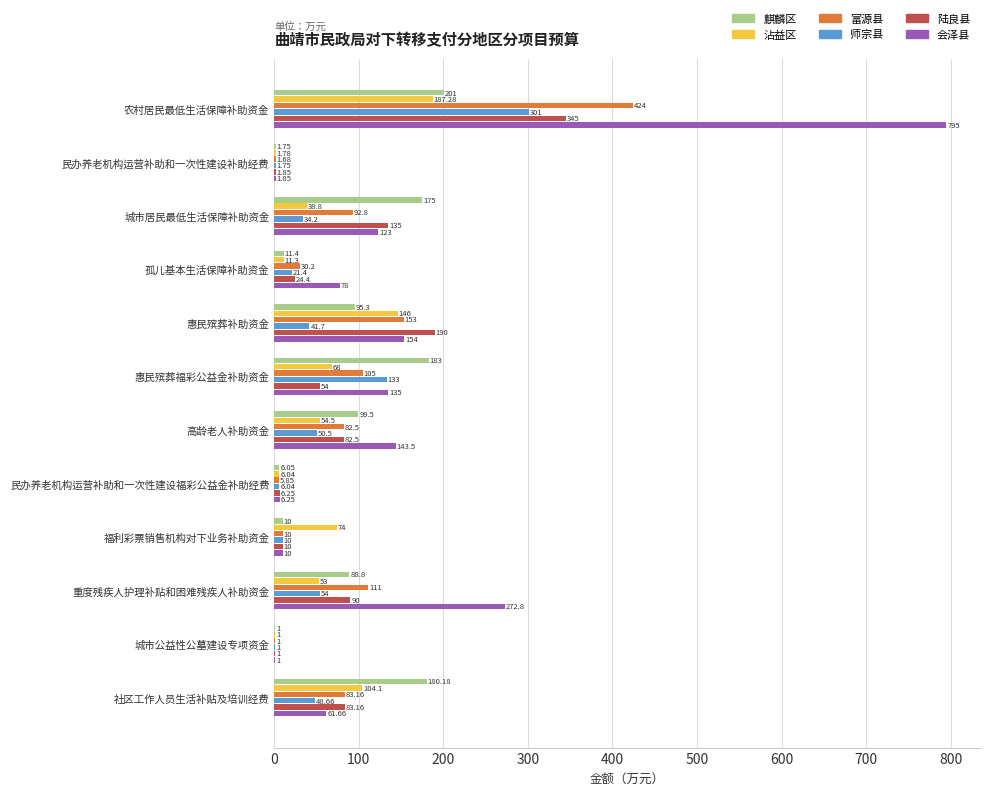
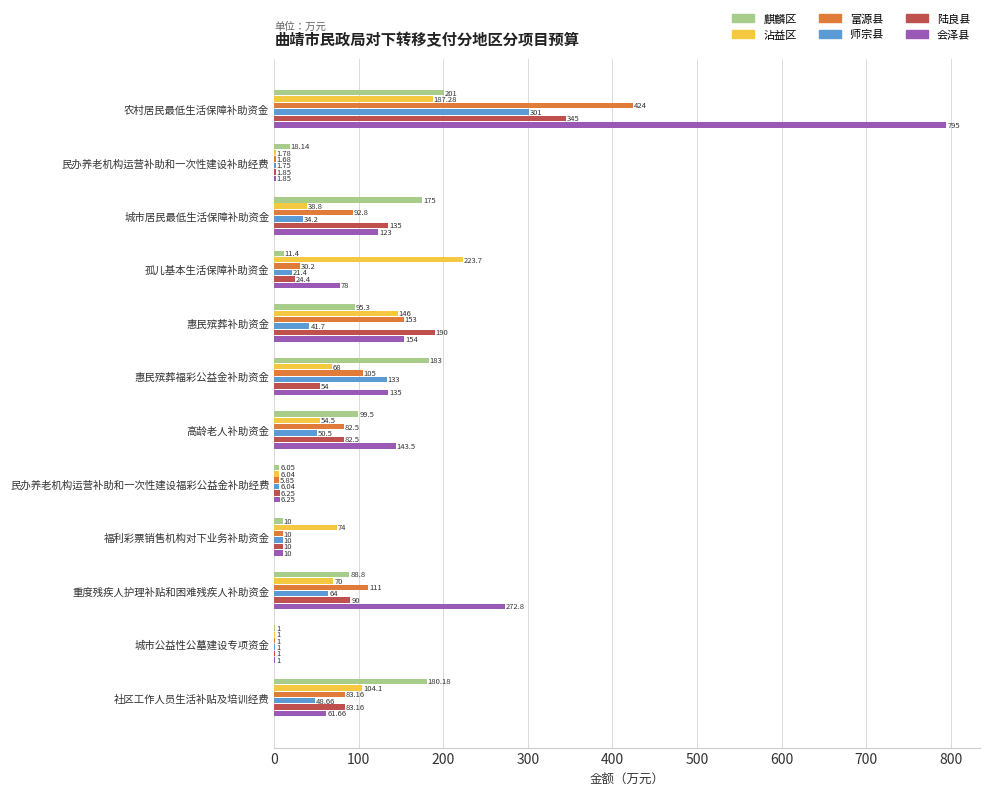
  {
    "麒麟区": {
-     "民办养老机构运营补助和一次性建设补助经费": 1.75,
+     "民办养老机构运营补助和一次性建设补助经费": 18.14,
      "城市居民最低生活保障补助资金": 175,
      "孤儿基本生活保障补助资金": 11.4,
      "惠民殡葬补助资金": 95.3,
      "惠民殡葬福彩公益金补助资金": 183,
      "高龄老人补助资金": 99.5,
      "福利彩票销售机构对下业务补助资金": 10,
      "重度残疾人护理补贴和困难残疾人补助资金": 88.8,
      "社区工作人员生活补贴及培训经费": 180.18
    },
    "沾益区": {
      "农村居民最低生活保障补助资金": 187.28,
      "城市居民最低生活保障补助资金": 38.8,
-     "孤儿基本生活保障补助资金": 11.3,
+     "孤儿基本生活保障补助资金": 223.7,
      "惠民殡葬补助资金": 146,
      "惠民殡葬福彩公益金补助资金": 68,
      "高龄老人补助资金": 54.5,
      "福利彩票销售机构对下业务补助资金": 74,
-     "重度残疾人护理补贴和困难残疾人补助资金": 53,
+     "重度残疾人护理补贴和困难残疾人补助资金": 70,
      "社区工作人员生活补贴及培训经费": 104.1
    },
    "师宗县": {
      "农村居民最低生活保障补助资金": 301,
      "城市居民最低生活保障补助资金": 34.2,
      "惠民殡葬补助资金": 41.7,
      "惠民殡葬福彩公益金补助资金": 133,
      "高龄老人补助资金": 50.5,
-     "重度残疾人护理补贴和困难残疾人补助资金": 54,
+     "重度残疾人护理补贴和困难残疾人补助资金": 64,
      "社区工作人员生活补贴及培训经费": 48.66
    },
    "会泽县": {
      "农村居民最低生活保障补助资金": 795,
      "城市居民最低生活保障补助资金": 123,
      "孤儿基本生活保障补助资金": 78,
      "惠民殡葬补助资金": 154,
      "惠民殡葬福彩公益金补助资金": 135,
      "高龄老人补助资金": 143.5,
      "重度残疾人护理补贴和困难残疾人补助资金": 272.8,
      "社区工作人员生活补贴及培训经费": 61.66
    }
  }
